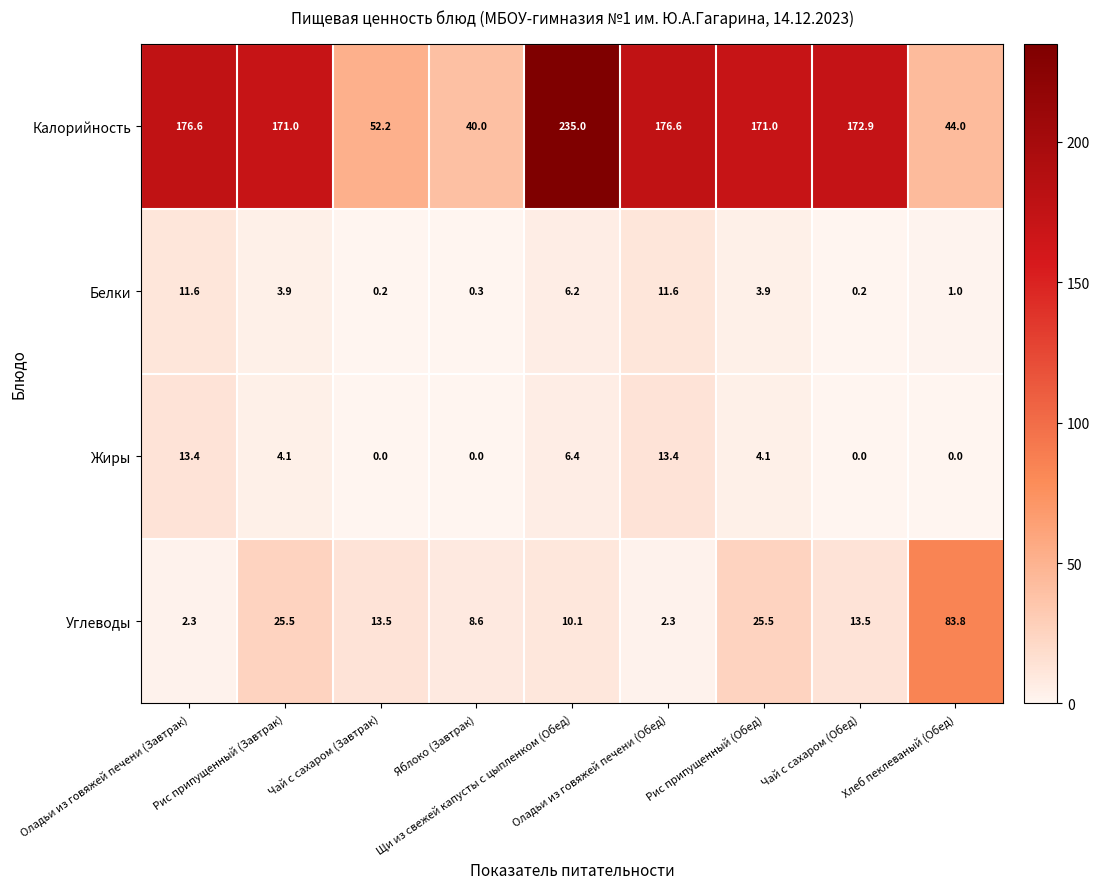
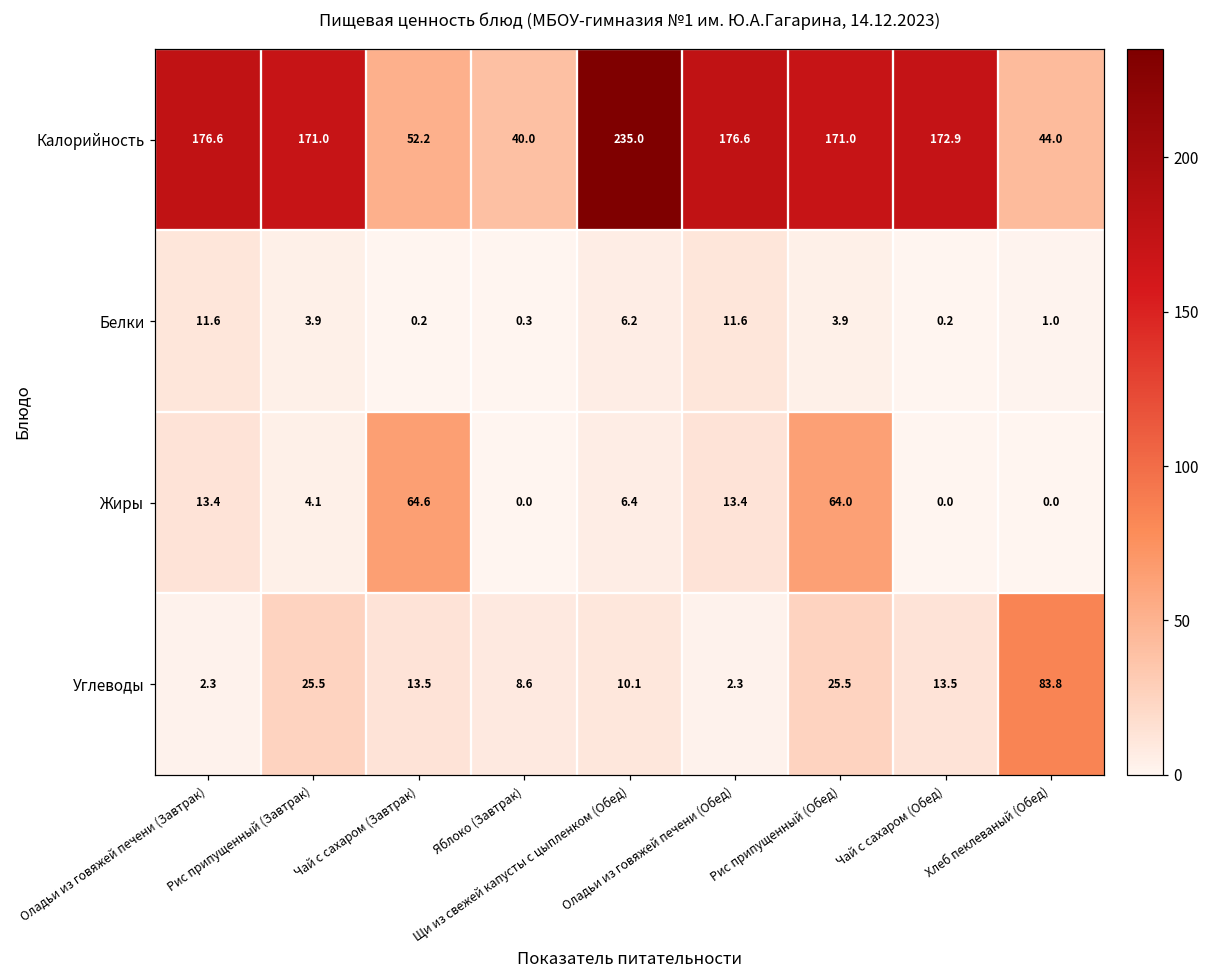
  {
    "Калорийность": {
      "Оладьи из говяжей печени (Завтрак)": 176.6,
      "Рис припущенный (Завтрак)": 171.0,
      "Чай с сахаром (Завтрак)": 52.2,
      "Яблоко (Завтрак)": 40.0,
      "Щи из свежей капусты с цыпленком (Обед)": 235.0,
      "Оладьи из говяжей печени (Обед)": 176.6,
      "Рис припущенный (Обед)": 171.0,
      "Чай с сахаром (Обед)": 172.9,
      "Хлеб пеклеваный (Обед)": 44.0
    },
    "Белки": {
      "Оладьи из говяжей печени (Завтрак)": 11.6,
      "Рис припущенный (Завтрак)": 3.9,
      "Чай с сахаром (Завтрак)": 0.2,
      "Яблоко (Завтрак)": 0.3,
      "Щи из свежей капусты с цыпленком (Обед)": 6.2,
      "Оладьи из говяжей печени (Обед)": 11.6,
      "Рис припущенный (Обед)": 3.9,
      "Чай с сахаром (Обед)": 0.2,
      "Хлеб пеклеваный (Обед)": 1.0
    },
    "Жиры": {
      "Оладьи из говяжей печени (Завтрак)": 13.4,
      "Рис припущенный (Завтрак)": 4.1,
-     "Чай с сахаром (Завтрак)": 0.0,
+     "Чай с сахаром (Завтрак)": 64.6,
      "Яблоко (Завтрак)": 0.0,
      "Щи из свежей капусты с цыпленком (Обед)": 6.4,
      "Оладьи из говяжей печени (Обед)": 13.4,
-     "Рис припущенный (Обед)": 4.1,
+     "Рис припущенный (Обед)": 64.0,
      "Чай с сахаром (Обед)": 0.0,
      "Хлеб пеклеваный (Обед)": 0.0
    },
    "Углеводы": {
      "Оладьи из говяжей печени (Завтрак)": 2.3,
      "Рис припущенный (Завтрак)": 25.5,
      "Чай с сахаром (Завтрак)": 13.5,
      "Яблоко (Завтрак)": 8.6,
      "Щи из свежей капусты с цыпленком (Обед)": 10.1,
      "Оладьи из говяжей печени (Обед)": 2.3,
      "Рис припущенный (Обед)": 25.5,
      "Чай с сахаром (Обед)": 13.5,
      "Хлеб пеклеваный (Обед)": 83.8
    }
  }
